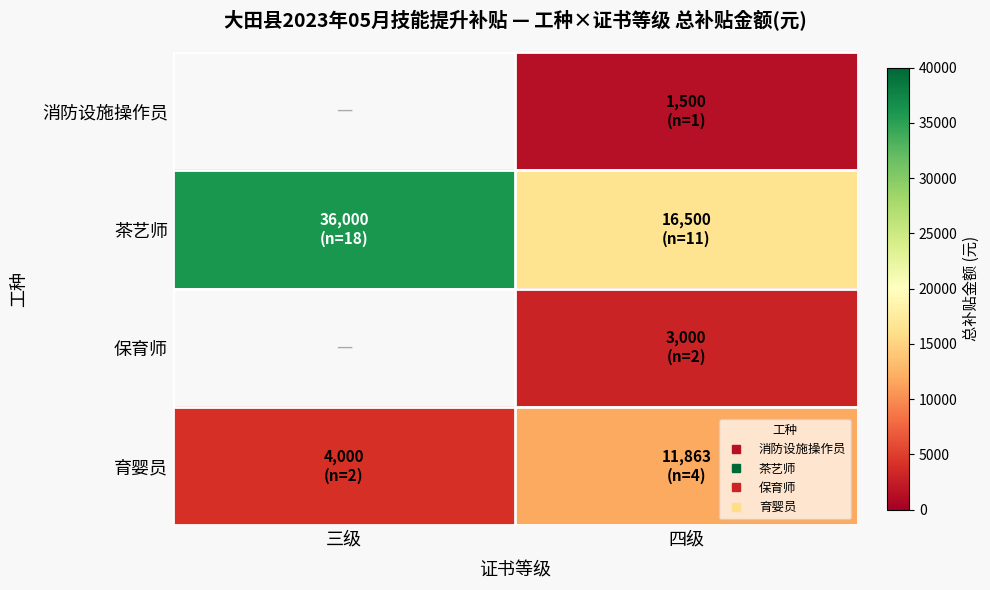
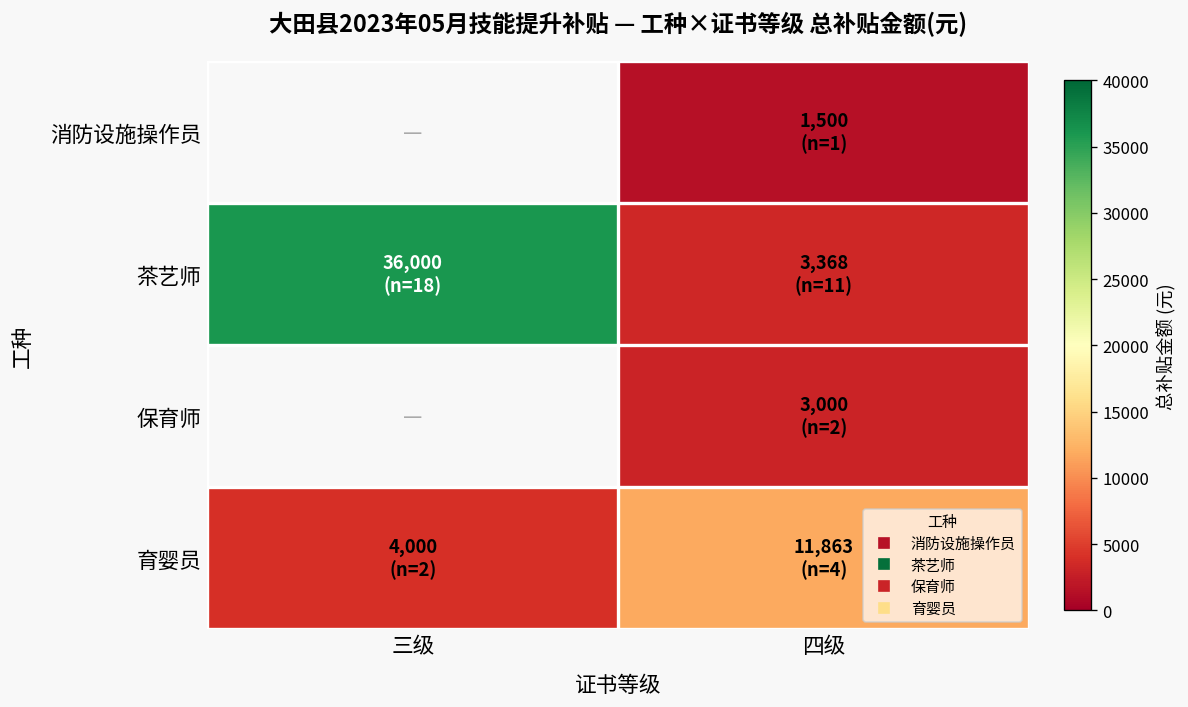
  {
    "茶艺师": {
-     "四级": "16,500"
+     "四级": "3,368"
    }
  }
